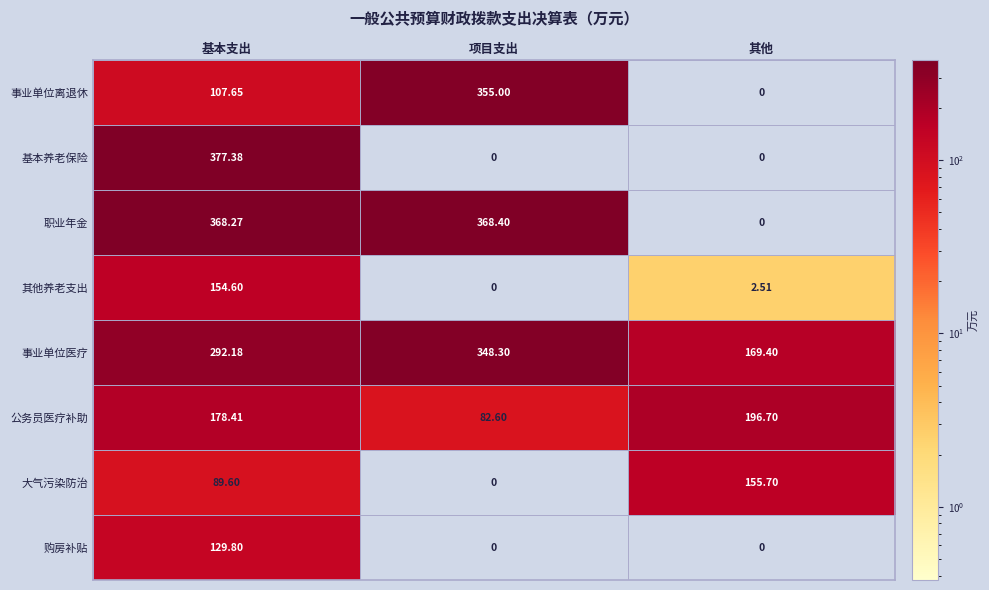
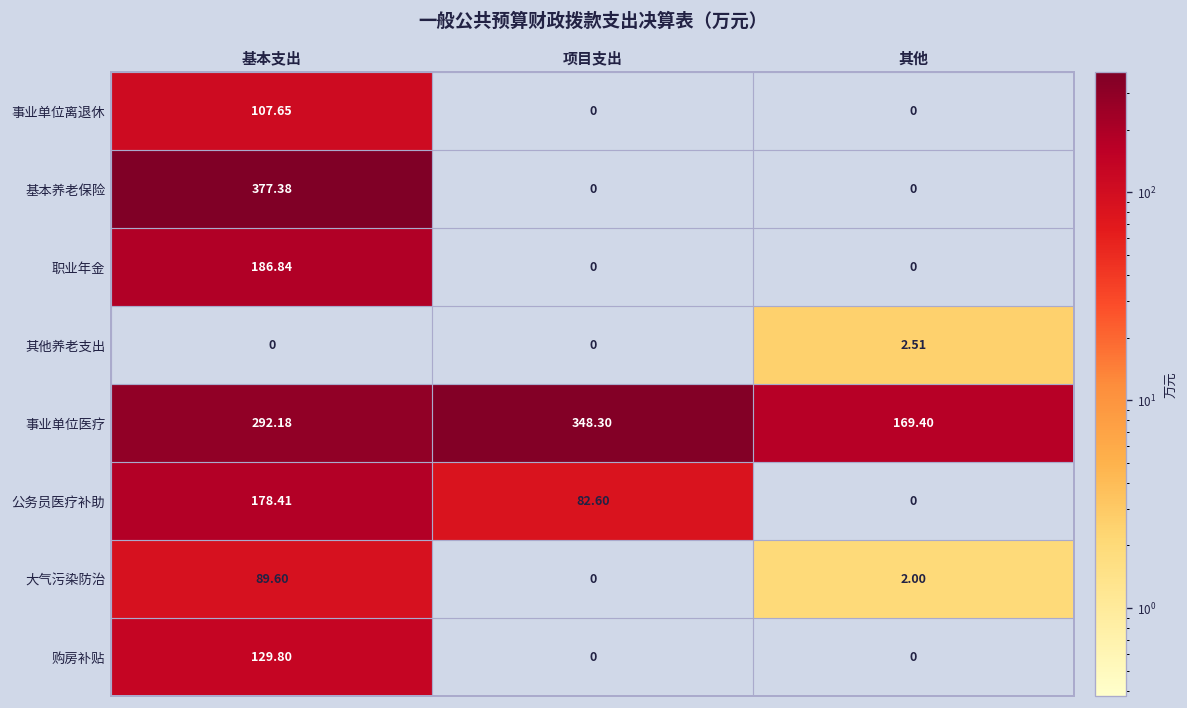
  {
    "事业单位离退休": {
      "基本支出": 107.65,
-     "项目支出": 355.00,
+     "项目支出": 0,
      "其他": 0
    },
    "基本养老保险": {
      "基本支出": 377.38,
      "项目支出": 0,
      "其他": 0
    },
    "职业年金": {
-     "基本支出": 368.27,
-     "项目支出": 368.40,
+     "基本支出": 186.84,
+     "项目支出": 0,
      "其他": 0
    },
    "其他养老支出": {
-     "基本支出": 154.60,
+     "基本支出": 0,
      "项目支出": 0,
      "其他": 2.51
    },
    "事业单位医疗": {
      "基本支出": 292.18,
      "项目支出": 348.30,
      "其他": 169.40
    },
    "公务员医疗补助": {
      "基本支出": 178.41,
      "项目支出": 82.60,
-     "其他": 196.70
+     "其他": 0
    },
    "大气污染防治": {
      "基本支出": 89.60,
      "项目支出": 0,
-     "其他": 155.70
+     "其他": 2.00
    },
    "购房补贴": {
      "基本支出": 129.80,
      "项目支出": 0,
      "其他": 0
    }
  }
